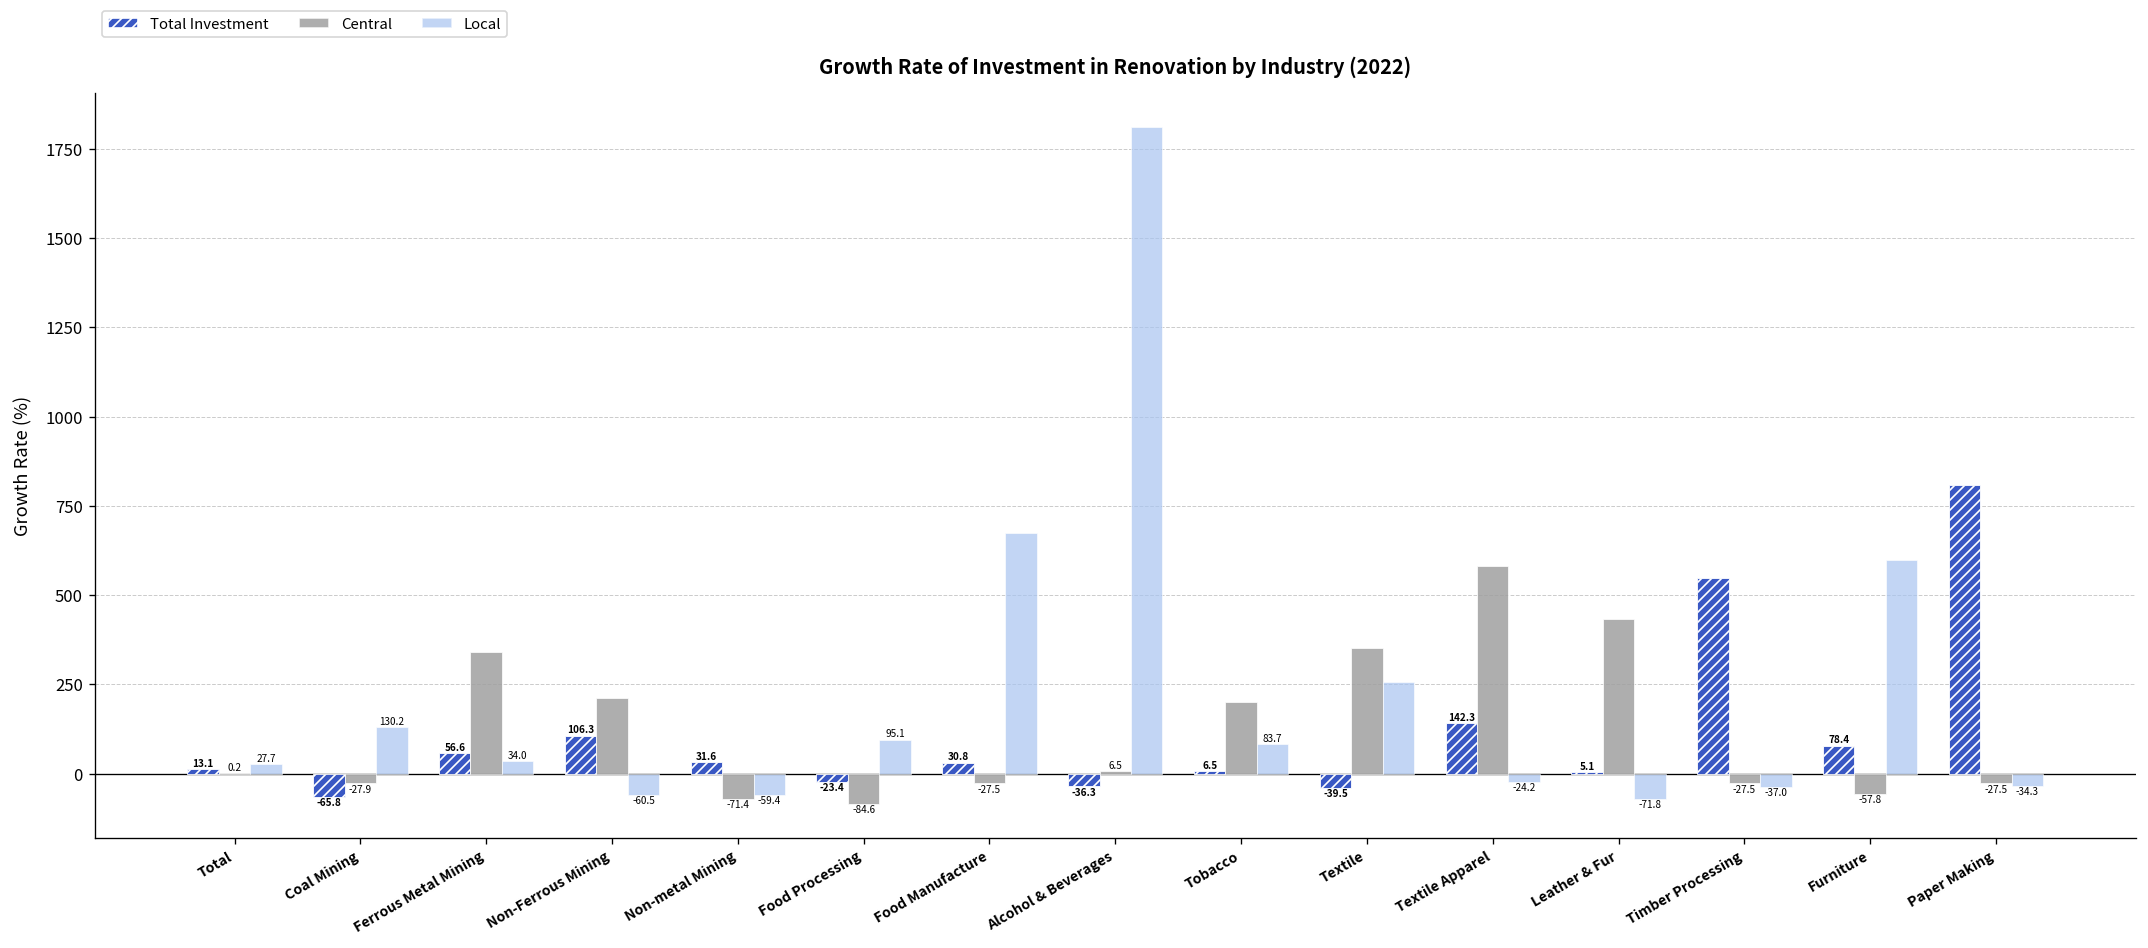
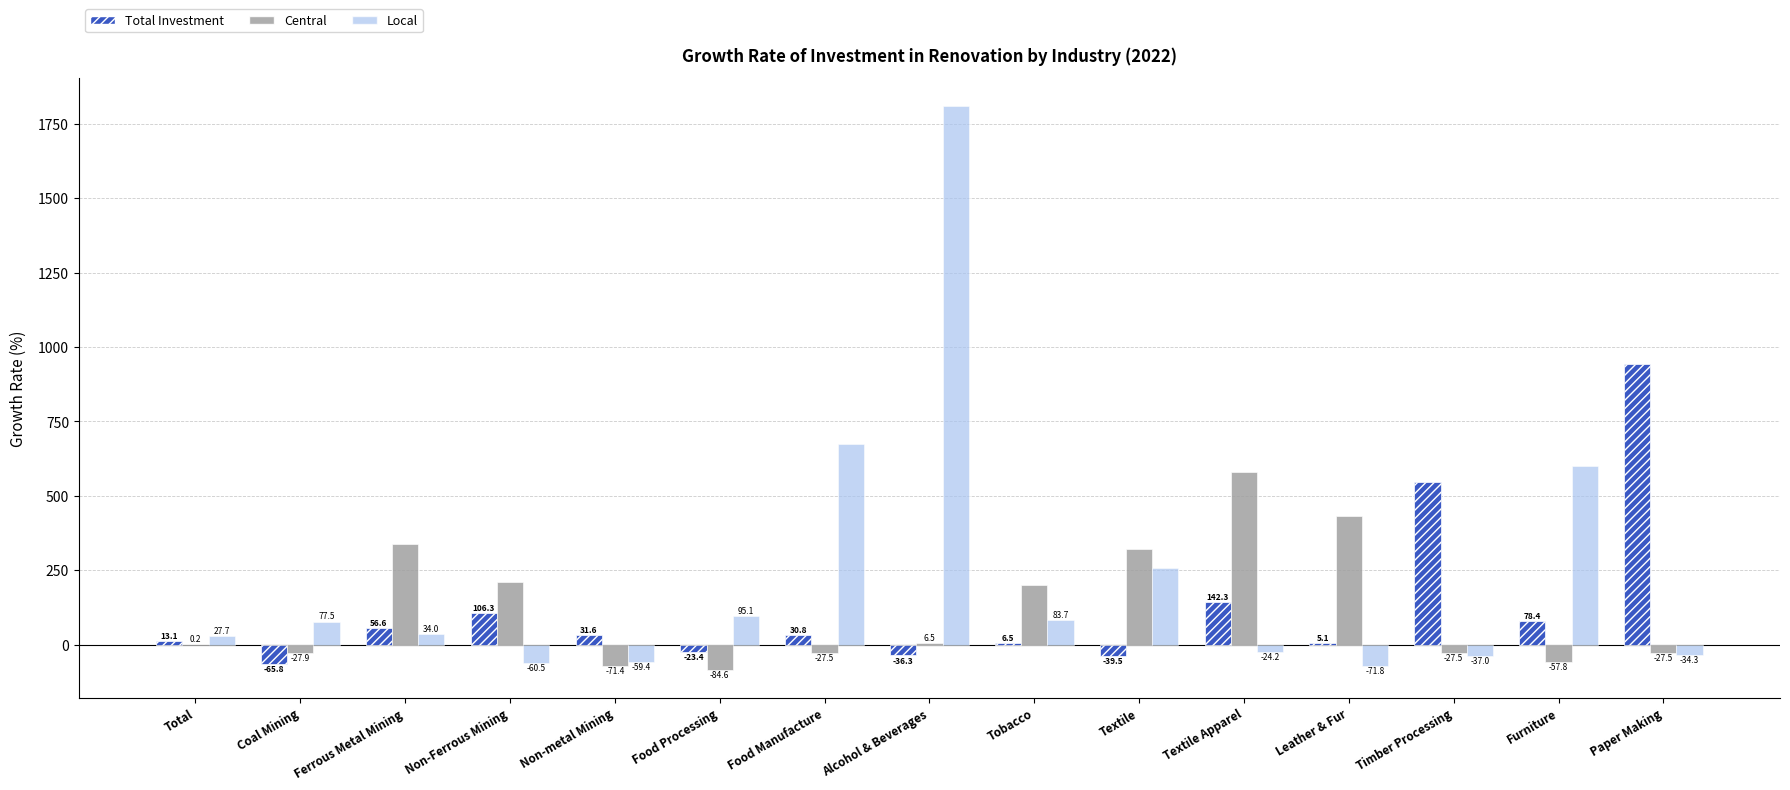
  {
    "Total Investment": {
      "Timber Processing": 550,
-     "Paper Making": 810
+     "Paper Making": 940
    },
    "Central": {
      "Ferrous Metal Mining": 340,
      "Non-Ferrous Mining": 210,
      "Tobacco": 200,
-     "Textile": 350,
+     "Textile": 320,
      "Textile Apparel": 580,
      "Leather & Fur": 430
    },
    "Local": {
      "Total": 27.7,
-     "Coal Mining": 130.2,
+     "Coal Mining": 77.5,
      "Ferrous Metal Mining": 34.0,
      "Non-Ferrous Mining": -60.5,
      "Non-metal Mining": -59.4,
      "Food Processing": 95.1,
      "Tobacco": 83.7,
      "Textile Apparel": -24.2,
      "Leather & Fur": -71.8,
      "Timber Processing": -37.0,
      "Paper Making": -34.3
    }
  }
